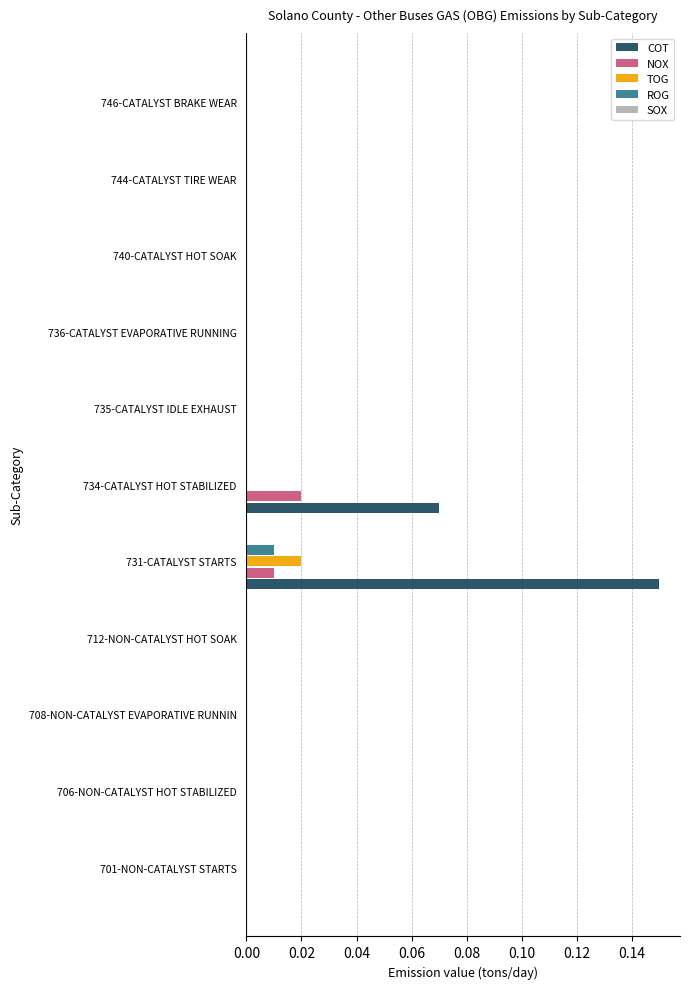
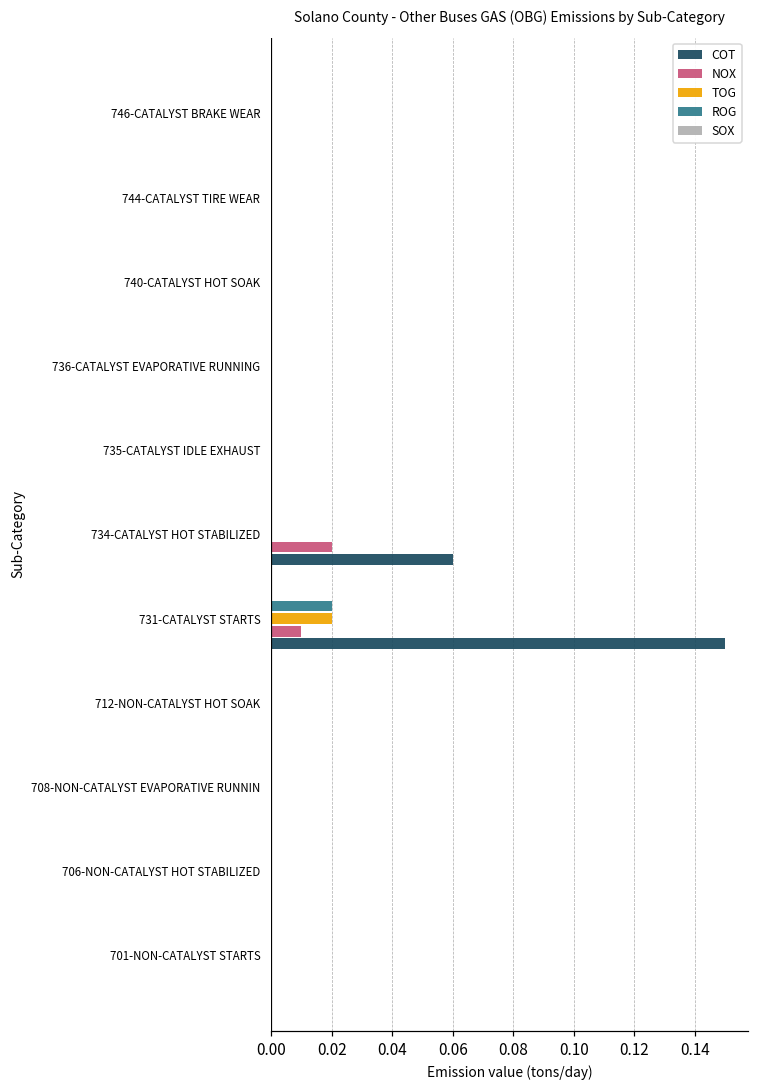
  {
    "COT": {
      "746-CATALYST BRAKE WEAR": 0.00,
      "744-CATALYST TIRE WEAR": 0.00,
      "740-CATALYST HOT SOAK": 0.00,
      "736-CATALYST EVAPORATIVE RUNNING": 0.00,
      "735-CATALYST IDLE EXHAUST": 0.00,
-     "734-CATALYST HOT STABILIZED": 0.07,
+     "734-CATALYST HOT STABILIZED": 0.06,
      "731-CATALYST STARTS": 0.15,
      "712-NON-CATALYST HOT SOAK": 0.00,
      "708-NON-CATALYST EVAPORATIVE RUNNIN": 0.00,
      "706-NON-CATALYST HOT STABILIZED": 0.00,
      "701-NON-CATALYST STARTS": 0.00
    },
    "NOX": {
      "746-CATALYST BRAKE WEAR": 0.00,
      "744-CATALYST TIRE WEAR": 0.00,
      "740-CATALYST HOT SOAK": 0.00,
      "736-CATALYST EVAPORATIVE RUNNING": 0.00,
      "735-CATALYST IDLE EXHAUST": 0.00,
      "734-CATALYST HOT STABILIZED": 0.02,
      "731-CATALYST STARTS": 0.01,
      "712-NON-CATALYST HOT SOAK": 0.00,
      "708-NON-CATALYST EVAPORATIVE RUNNIN": 0.00,
      "706-NON-CATALYST HOT STABILIZED": 0.00,
      "701-NON-CATALYST STARTS": 0.00
    },
    "TOG": {
      "746-CATALYST BRAKE WEAR": 0.00,
      "744-CATALYST TIRE WEAR": 0.00,
      "740-CATALYST HOT SOAK": 0.00,
      "736-CATALYST EVAPORATIVE RUNNING": 0.00,
      "735-CATALYST IDLE EXHAUST": 0.00,
      "734-CATALYST HOT STABILIZED": 0.00,
      "731-CATALYST STARTS": 0.02,
      "712-NON-CATALYST HOT SOAK": 0.00,
      "708-NON-CATALYST EVAPORATIVE RUNNIN": 0.00,
      "706-NON-CATALYST HOT STABILIZED": 0.00,
      "701-NON-CATALYST STARTS": 0.00
    },
    "ROG": {
      "746-CATALYST BRAKE WEAR": 0.00,
      "744-CATALYST TIRE WEAR": 0.00,
      "740-CATALYST HOT SOAK": 0.00,
      "736-CATALYST EVAPORATIVE RUNNING": 0.00,
      "735-CATALYST IDLE EXHAUST": 0.00,
      "734-CATALYST HOT STABILIZED": 0.00,
-     "731-CATALYST STARTS": 0.01,
+     "731-CATALYST STARTS": 0.02,
      "712-NON-CATALYST HOT SOAK": 0.00,
      "708-NON-CATALYST EVAPORATIVE RUNNIN": 0.00,
      "706-NON-CATALYST HOT STABILIZED": 0.00,
      "701-NON-CATALYST STARTS": 0.00
    },
    "SOX": {
      "746-CATALYST BRAKE WEAR": 0.00,
      "744-CATALYST TIRE WEAR": 0.00,
      "740-CATALYST HOT SOAK": 0.00,
      "736-CATALYST EVAPORATIVE RUNNING": 0.00,
      "735-CATALYST IDLE EXHAUST": 0.00,
      "734-CATALYST HOT STABILIZED": 0.00,
      "731-CATALYST STARTS": 0.00,
      "712-NON-CATALYST HOT SOAK": 0.00,
      "708-NON-CATALYST EVAPORATIVE RUNNIN": 0.00,
      "706-NON-CATALYST HOT STABILIZED": 0.00,
      "701-NON-CATALYST STARTS": 0.00
    }
  }
